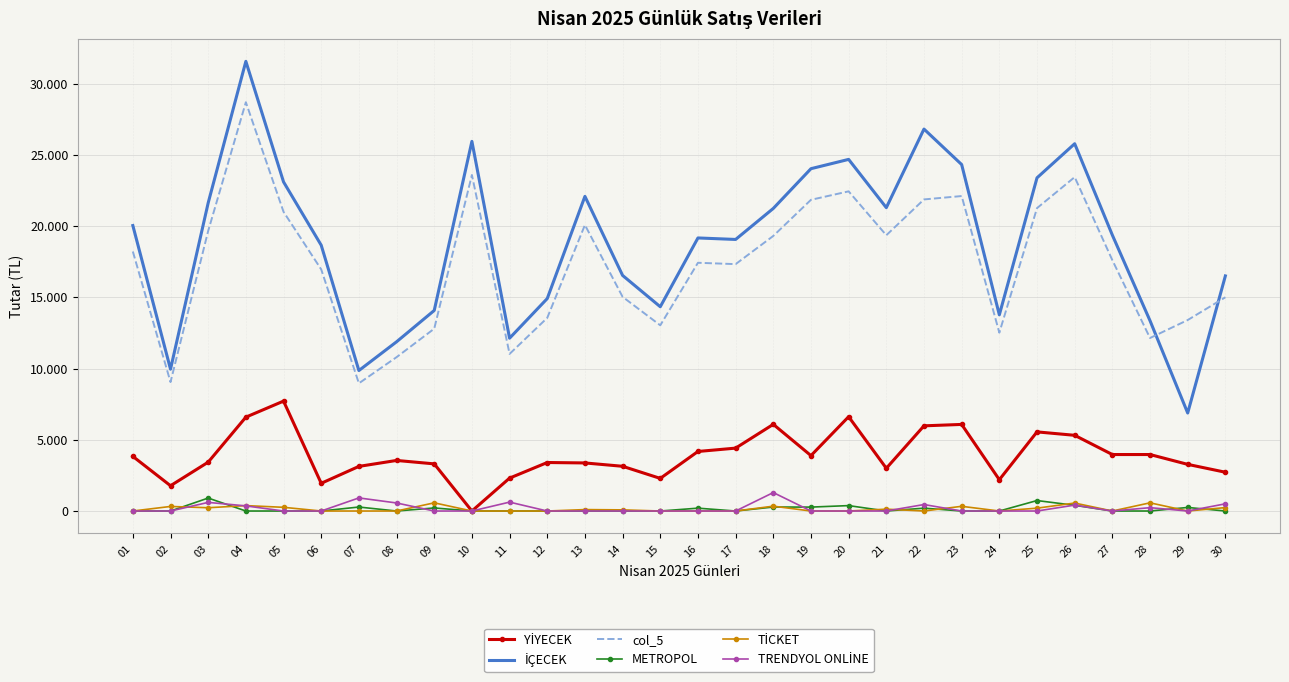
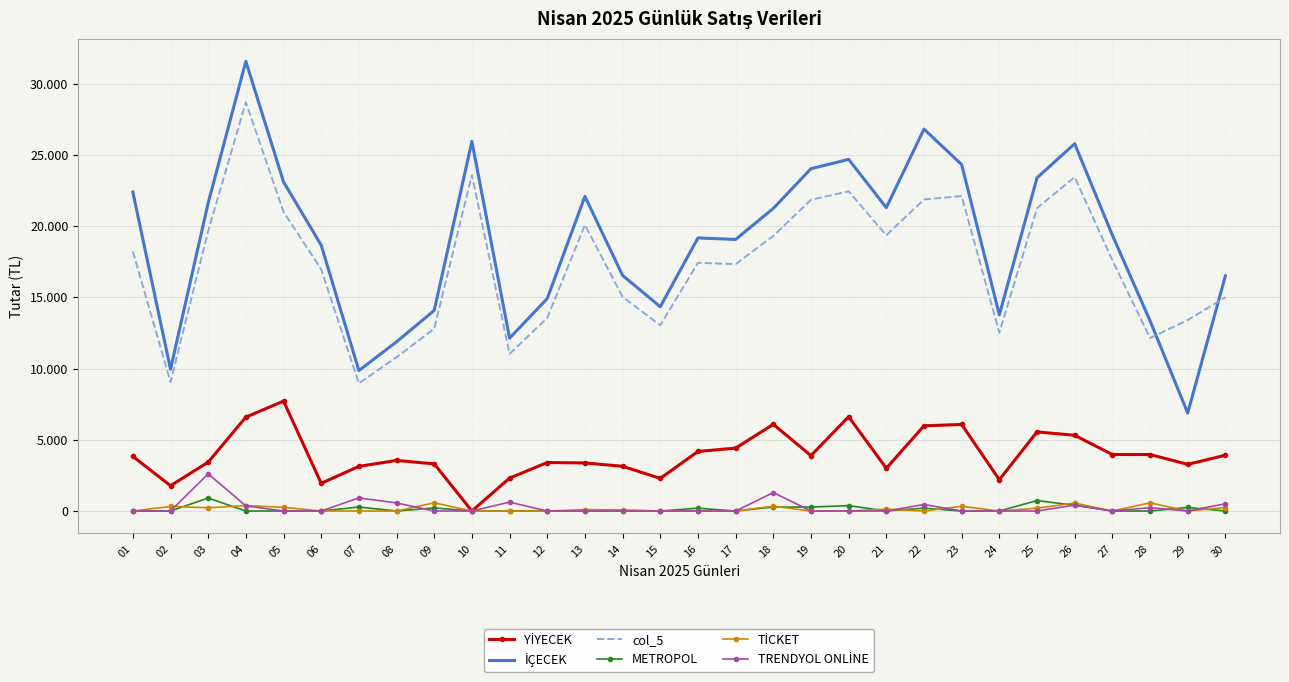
  {
    "YİYECEK": {
      "01": 3.8,
      "02": 1.8,
      "03": 3.4,
      "04": 6.6,
      "05": 7.7,
      "06": 1.9,
      "07": 3.1,
      "08": 3.6,
      "09": 3.3,
      "11": 2.3,
      "12": 3.4,
      "13": 3.4,
      "14": 3.1,
      "15": 2.3,
      "16": 4.2,
      "17": 4.4,
      "18": 6.1,
      "19": 3.9,
      "20": 6.6,
      "21": 3.0,
      "22": 6.0,
      "23": 6.1,
      "24": 2.2,
      "25": 5.6,
      "26": 5.3,
      "27": 4.0,
      "28": 4.0,
      "29": 3.3,
-     "30": 2.7
+     "30": 3.9
    },
    "İÇECEK": {
-     "01": 20.0,
+     "01": 22.4,
      "02": 10.0,
      "03": 21.6,
      "04": 31.6,
      "05": 23.1,
      "06": 18.7,
      "07": 9.9,
      "08": 11.9,
      "09": 14.1,
      "10": 26.0,
      "11": 12.1,
      "12": 14.9,
      "13": 22.1,
      "14": 16.5,
      "15": 14.3,
      "16": 19.2,
      "17": 19.1,
      "18": 21.2,
      "19": 24.0,
      "20": 24.7,
      "21": 21.3,
      "22": 26.8,
      "23": 24.3,
      "24": 13.8,
      "25": 23.4,
      "26": 25.8,
      "27": 19.4,
      "28": 13.4,
      "29": 6.9,
      "30": 16.5
    },
    "col_5": {
      "01": 18.2,
      "02": 9.1,
      "03": 19.7,
      "04": 28.7,
      "05": 21.0,
      "06": 17.0,
      "07": 9.0,
      "08": 10.8,
      "09": 12.8,
      "10": 23.6,
      "11": 11.0,
      "12": 13.6,
      "13": 20.1,
      "14": 15.0,
      "15": 13.0,
      "16": 17.4,
      "17": 17.3,
      "18": 19.3,
      "19": 21.8,
      "20": 22.4,
      "21": 19.4,
      "22": 21.9,
      "23": 22.1,
      "24": 12.5,
      "25": 21.3,
      "26": 23.4,
      "27": 17.6,
      "28": 12.1,
      "29": 13.4,
      "30": 15.0
    },
    "METROPOL": {
      "03": 0.9,
      "04": 0.0,
      "07": 0.3,
      "09": 0.2,
      "16": 0.2,
      "19": 0.3,
      "20": 0.4,
      "22": 0.2,
      "25": 0.7,
      "28": 0.0,
      "29": 0.3,
      "30": 0.0
    },
    "TİCKET": {
      "02": 0.3,
      "03": 0.2,
      "05": 0.3,
      "07": 0.0,
      "09": 0.6,
      "22": 0.0,
      "23": 0.3,
      "25": 0.2,
      "28": 0.6,
      "30": 0.2
    },
    "TRENDYOL ONLİNE": {
-     "03": 0.6,
+     "03": 2.6,
      "07": 0.9,
      "08": 0.6,
      "09": 0.0,
      "11": 0.6,
      "18": 1.3,
      "22": 0.5,
      "25": 0.0,
      "28": 0.2,
      "30": 0.5
    }
  }
